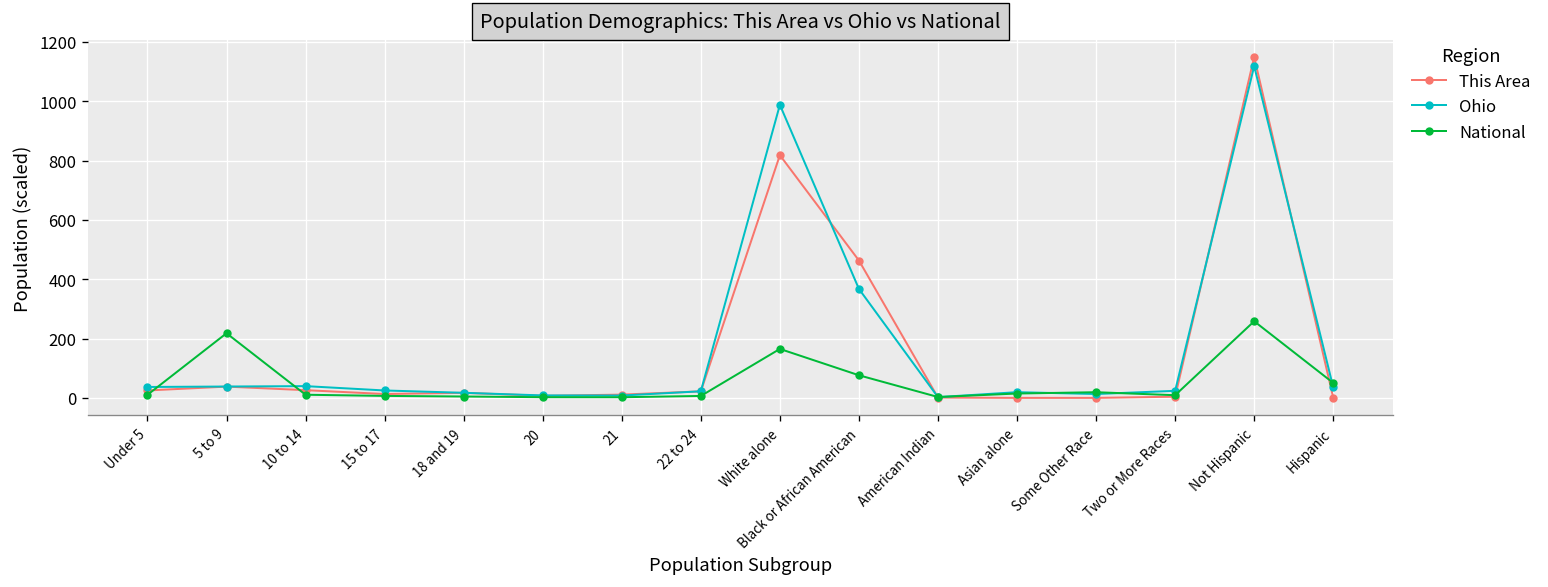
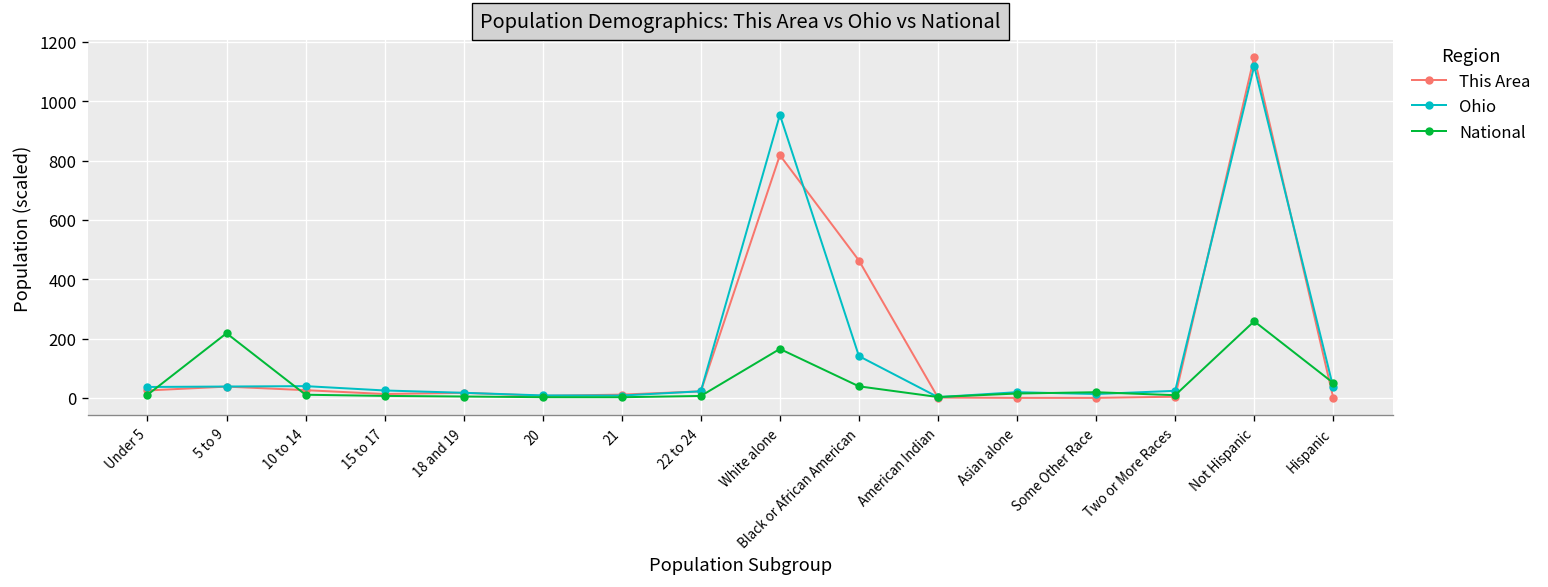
  {
    "This Area": {
      "Under 5": 30,
      "10 to 14": 30,
      "White alone": 820,
      "Black or African American": 460,
      "Asian alone": 0,
      "Some Other Race": 0,
      "Not Hispanic": 1150,
      "Hispanic": 0
    },
    "Ohio": {
      "Under 5": 40,
      "10 to 14": 40,
      "15 to 17": 20,
-     "White alone": 990,
-     "Black or African American": 370,
+     "White alone": 950,
+     "Black or African American": 140,
      "Two or More Races": 20,
      "Not Hispanic": 1120,
      "Hispanic": 40
    },
    "National": {
      "Under 5": 10,
      "5 to 9": 220,
      "10 to 14": 10,
      "18 and 19": 0,
      "22 to 24": 10,
      "White alone": 160,
-     "Black or African American": 80,
+     "Black or African American": 40,
      "Not Hispanic": 260,
      "Hispanic": 50
    }
  }
